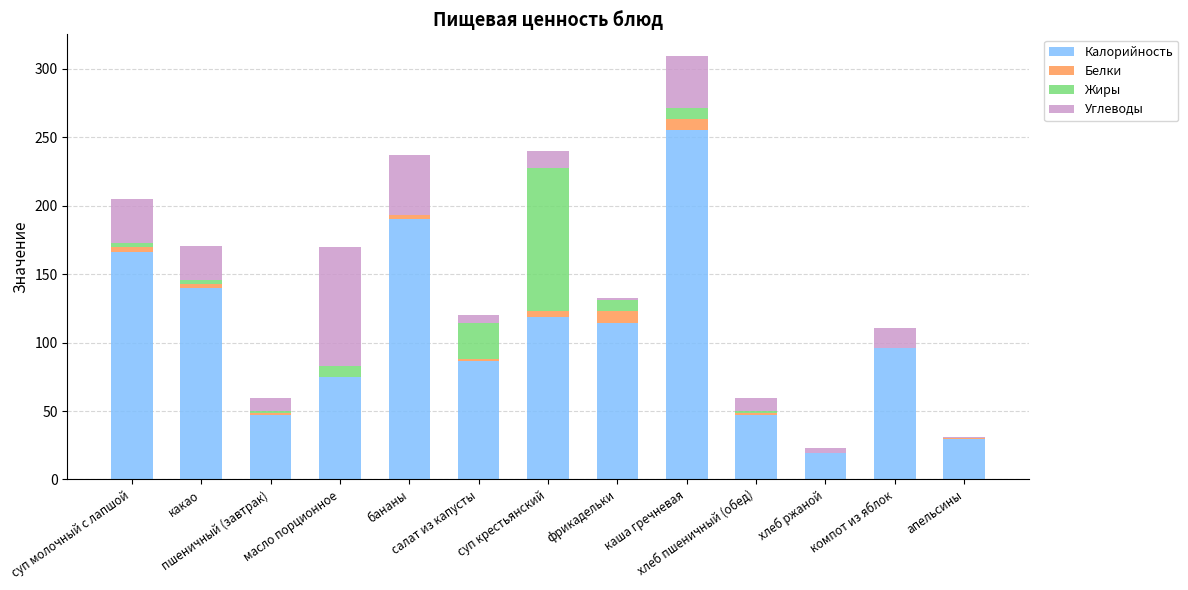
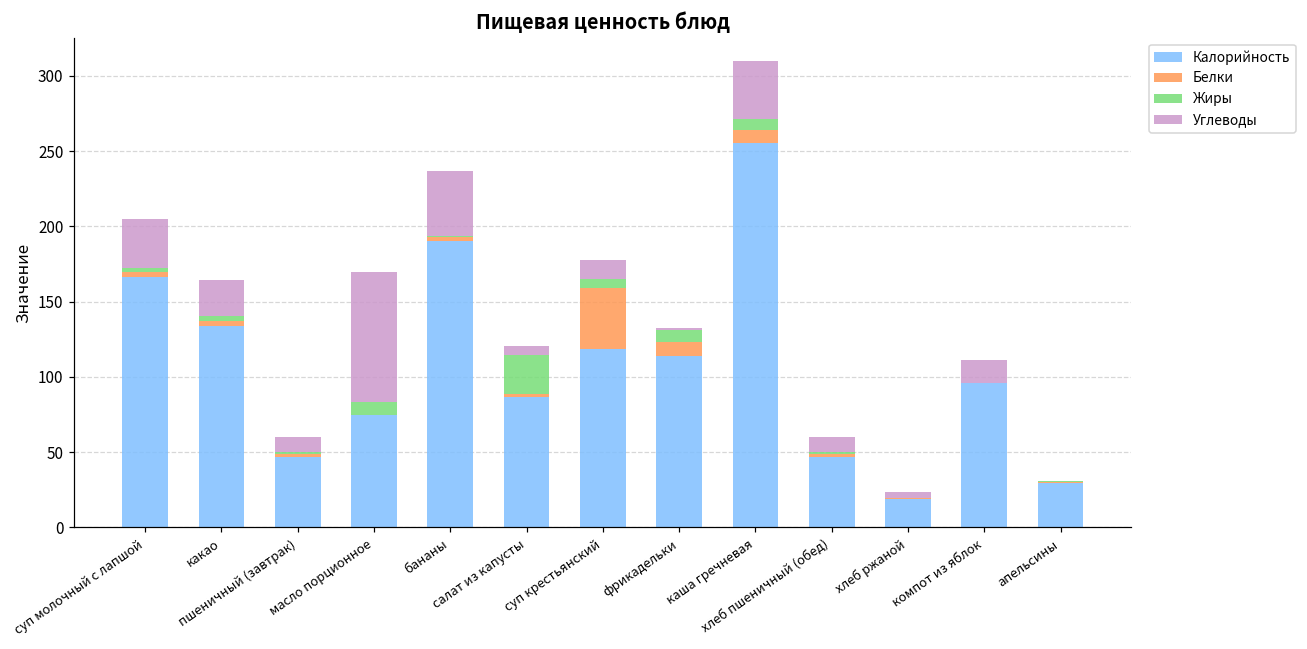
  {
    "Калорийность": {
      "суп молочный с лапшой": 167,
-     "какао": 140,
+     "какао": 134,
      "пшеничный (завтрак)": 47,
      "масло порционное": 75,
      "бананы": 190,
      "салат из капусты": 86,
      "суп крестьянский": 119,
      "фрикадельки": 114,
      "каша гречневая": 255,
      "хлеб пшеничный (обед)": 47,
      "хлеб ржаной": 19,
      "компот из яблок": 96,
      "апельсины": 30
    },
    "Белки": {
      "суп молочный с лапшой": 3,
      "какао": 3,
      "масло порционное": 0,
      "бананы": 3,
      "салат из капусты": 2,
-     "суп крестьянский": 5,
+     "суп крестьянский": 40,
      "фрикадельки": 9,
      "каша гречневая": 9
    },
    "Жиры": {
      "суп молочный с лапшой": 3,
      "какао": 3,
      "масло порционное": 8,
      "салат из капусты": 26,
-     "суп крестьянский": 105,
+     "суп крестьянский": 6,
      "фрикадельки": 8,
      "каша гречневая": 8,
      "компот из яблок": 0
    },
    "Углеводы": {
      "суп молочный с лапшой": 33,
      "какао": 24,
      "пшеничный (завтрак)": 10,
      "масло порционное": 87,
      "бананы": 44,
      "салат из капусты": 6,
      "суп крестьянский": 12,
      "каша гречневая": 38,
      "хлеб пшеничный (обед)": 10,
      "хлеб ржаной": 4,
      "компот из яблок": 15
    }
  }
